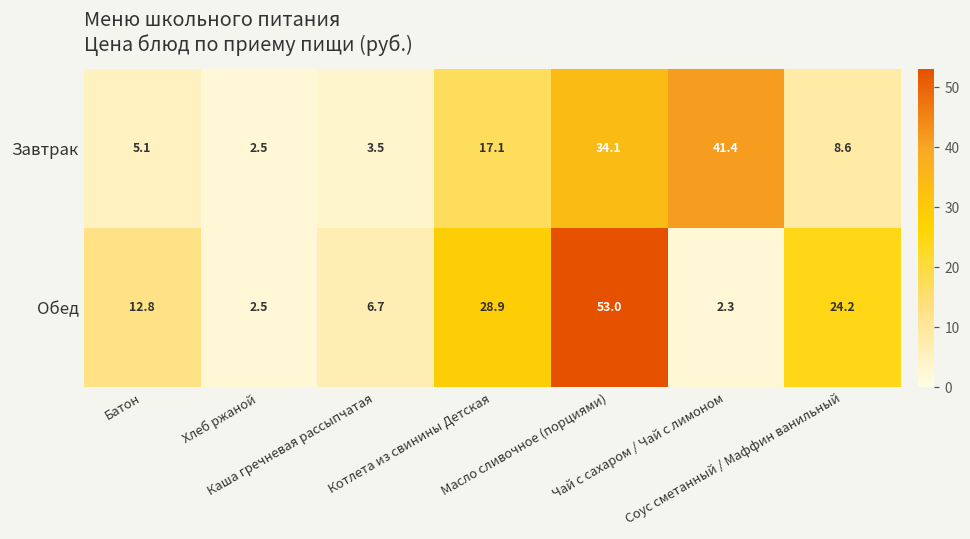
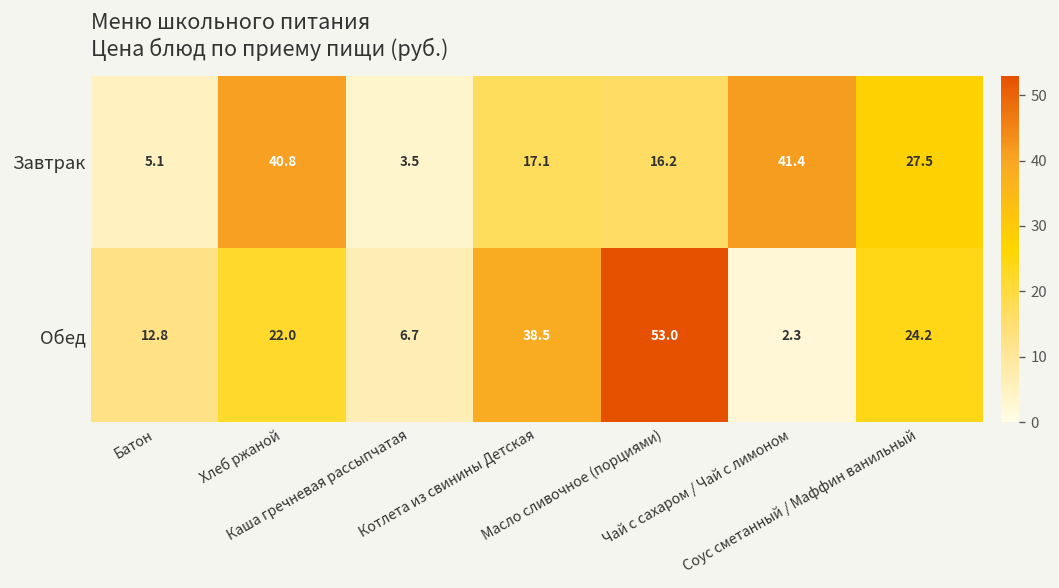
  {
    "Завтрак": {
      "Батон": 5.1,
-     "Хлеб ржаной": 2.5,
+     "Хлеб ржаной": 40.8,
      "Каша гречневая рассыпчатая": 3.5,
      "Котлета из свинины Детская": 17.1,
-     "Масло сливочное (порциями)": 34.1,
+     "Масло сливочное (порциями)": 16.2,
      "Чай с сахаром / Чай с лимоном": 41.4,
-     "Соус сметанный / Маффин ванильный": 8.6
+     "Соус сметанный / Маффин ванильный": 27.5
    },
    "Обед": {
      "Батон": 12.8,
-     "Хлеб ржаной": 2.5,
+     "Хлеб ржаной": 22.0,
      "Каша гречневая рассыпчатая": 6.7,
-     "Котлета из свинины Детская": 28.9,
+     "Котлета из свинины Детская": 38.5,
      "Масло сливочное (порциями)": 53.0,
      "Чай с сахаром / Чай с лимоном": 2.3,
      "Соус сметанный / Маффин ванильный": 24.2
    }
  }
